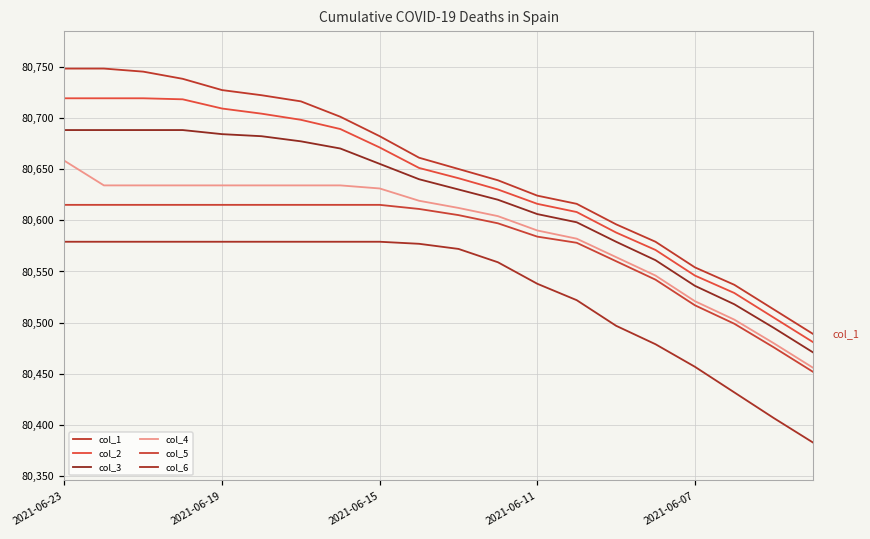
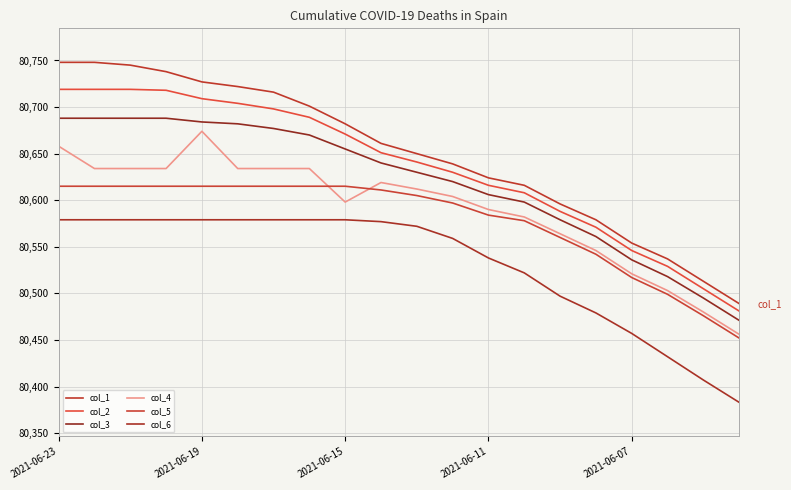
  {
    "col_4": {
      "2021-06-23": "80,660",
-     "2021-06-19": "80,630",
-     "2021-06-15": "80,630",
+     "2021-06-19": "80,670",
+     "2021-06-15": "80,600",
      "2021-06-11": "80,590",
      "2021-06-07": "80,520"
    }
  }
